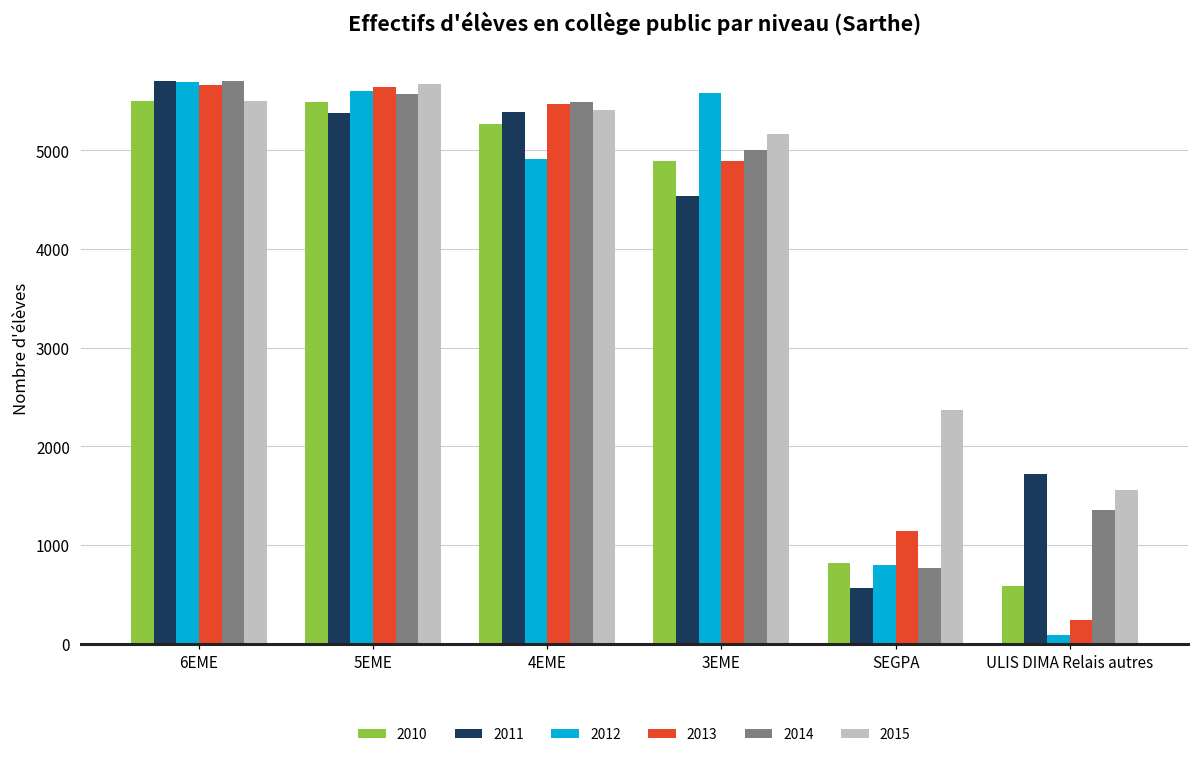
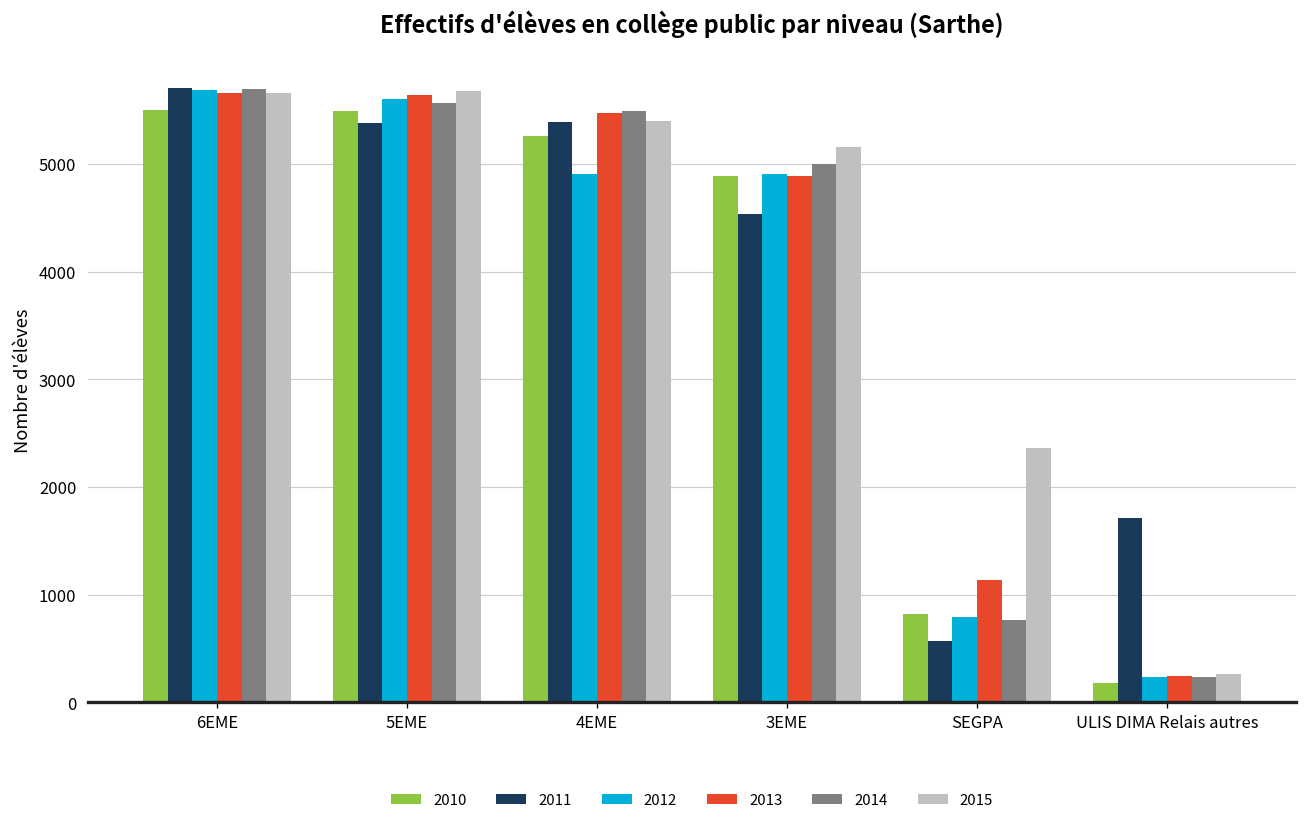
  {
    "2010": {
      "6EME": 5500,
      "5EME": 5500,
      "4EME": 5300,
      "3EME": 4900,
      "SEGPA": 800,
-     "ULIS DIMA Relais autres": 600
+     "ULIS DIMA Relais autres": 200
    },
    "2011": {
      "6EME": 5700,
      "5EME": 5400,
      "4EME": 5400,
      "3EME": 4500,
      "SEGPA": 600,
      "ULIS DIMA Relais autres": 1700
    },
    "2012": {
      "6EME": 5700,
      "5EME": 5600,
      "4EME": 4900,
-     "3EME": 5600,
+     "3EME": 4900,
      "SEGPA": 800,
-     "ULIS DIMA Relais autres": 100
+     "ULIS DIMA Relais autres": 200
    },
    "2013": {
      "6EME": 5700,
      "5EME": 5600,
      "4EME": 5500,
      "3EME": 4900,
      "SEGPA": 1100,
      "ULIS DIMA Relais autres": 200
    },
    "2014": {
      "6EME": 5700,
      "5EME": 5600,
      "4EME": 5500,
      "3EME": 5000,
      "SEGPA": 800,
-     "ULIS DIMA Relais autres": 1400
+     "ULIS DIMA Relais autres": 200
    },
    "2015": {
-     "6EME": 5500,
+     "6EME": 5700,
      "5EME": 5700,
      "4EME": 5400,
      "3EME": 5200,
      "SEGPA": 2400,
-     "ULIS DIMA Relais autres": 1600
+     "ULIS DIMA Relais autres": 300
    }
  }
